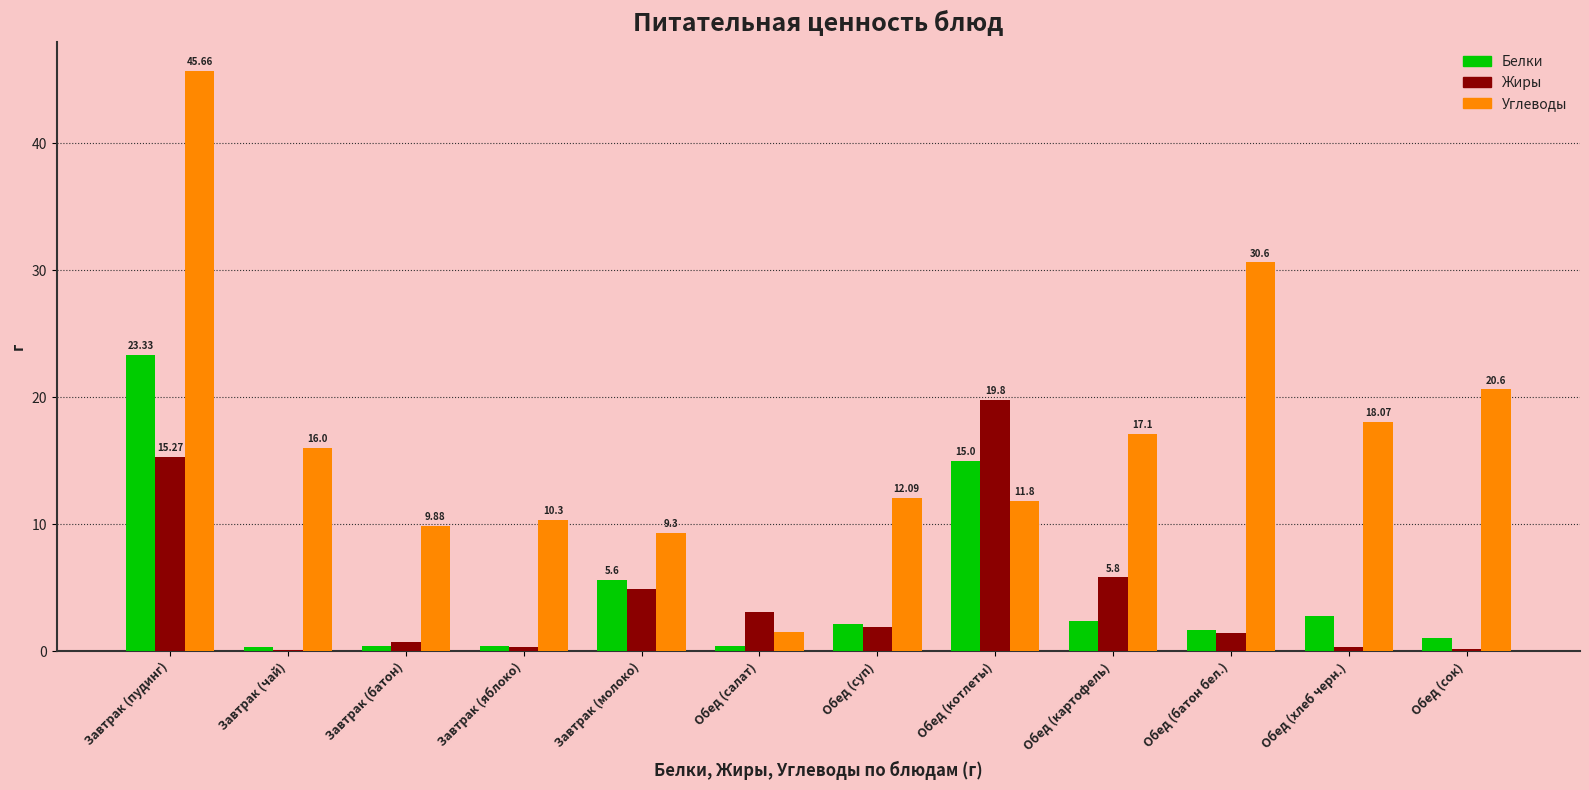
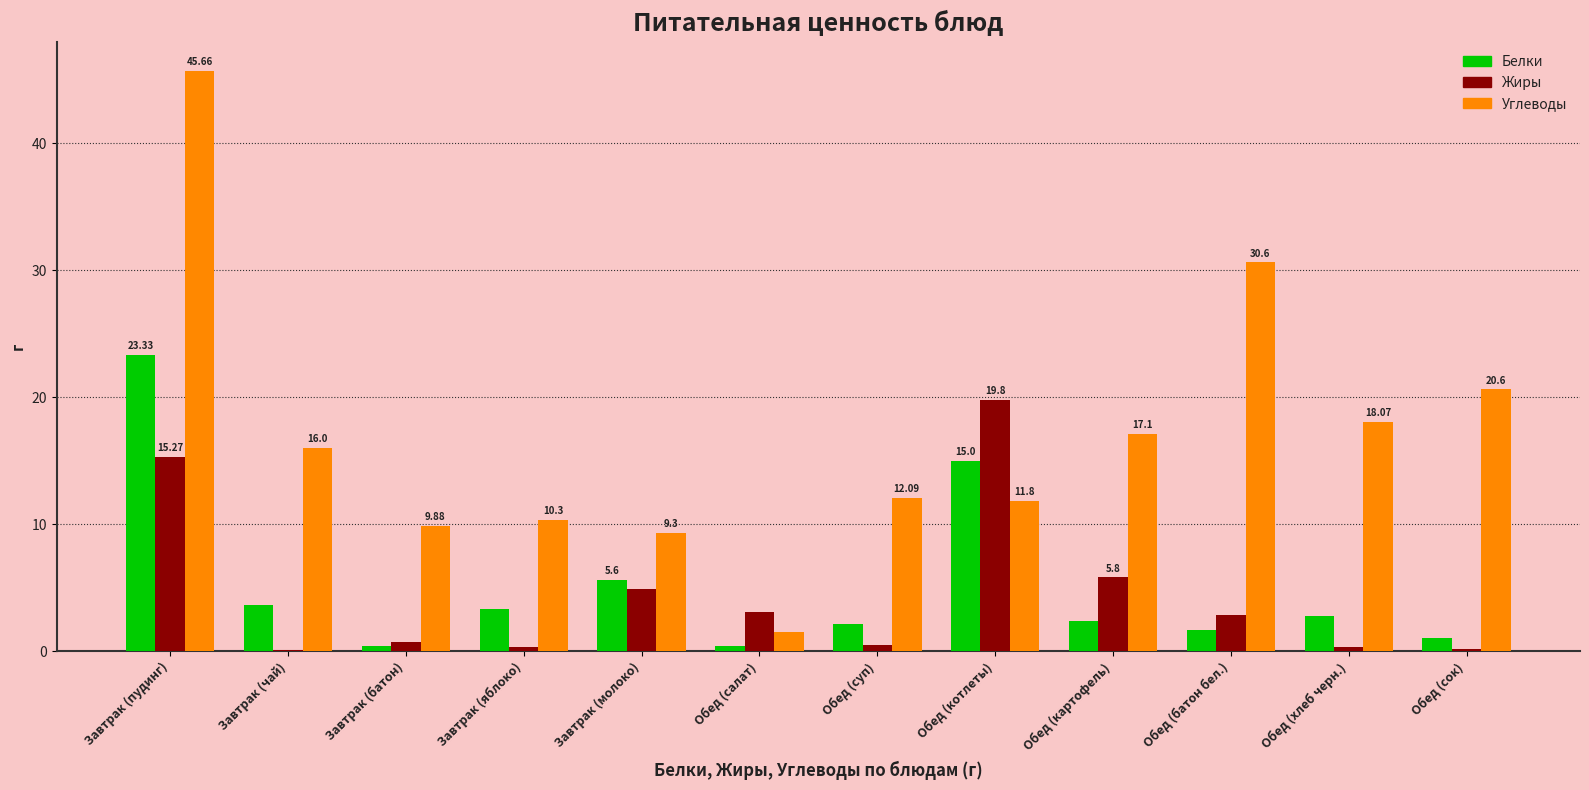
  {
    "Белки": {
-     "Завтрак (чай)": 0.3,
+     "Завтрак (чай)": 3.6,
      "Завтрак (батон)": 0.4,
-     "Завтрак (яблоко)": 0.4,
+     "Завтрак (яблоко)": 3.3,
      "Обед (салат)": 0.4,
      "Обед (суп)": 2.2,
      "Обед (картофель)": 2.4,
      "Обед (батон бел.)": 1.6,
      "Обед (хлеб черн.)": 2.7,
      "Обед (сок)": 1.0
    },
    "Жиры": {
      "Завтрак (батон)": 0.7,
      "Завтрак (яблоко)": 0.3,
      "Завтрак (молоко)": 4.9,
      "Обед (салат)": 3.1,
-     "Обед (суп)": 1.9,
-     "Обед (батон бел.)": 1.5,
+     "Обед (суп)": 0.5,
+     "Обед (батон бел.)": 2.8,
      "Обед (хлеб черн.)": 0.3,
      "Обед (сок)": 0.2
    },
    "Углеводы": {
      "Завтрак (пудинг)": 45.66,
      "Завтрак (чай)": 16.0,
      "Завтрак (батон)": 9.88,
      "Завтрак (яблоко)": 10.3,
      "Завтрак (молоко)": 9.3,
      "Обед (суп)": 12.09,
      "Обед (котлеты)": 11.8,
      "Обед (картофель)": 17.1,
      "Обед (батон бел.)": 30.6,
      "Обед (хлеб черн.)": 18.07,
      "Обед (сок)": 20.6
    }
  }
